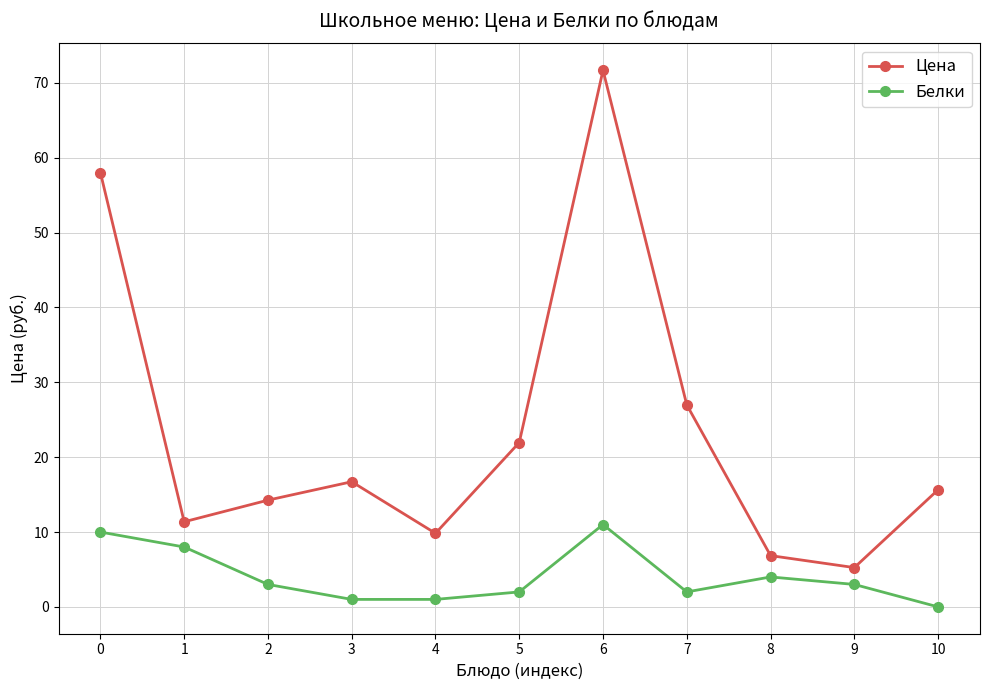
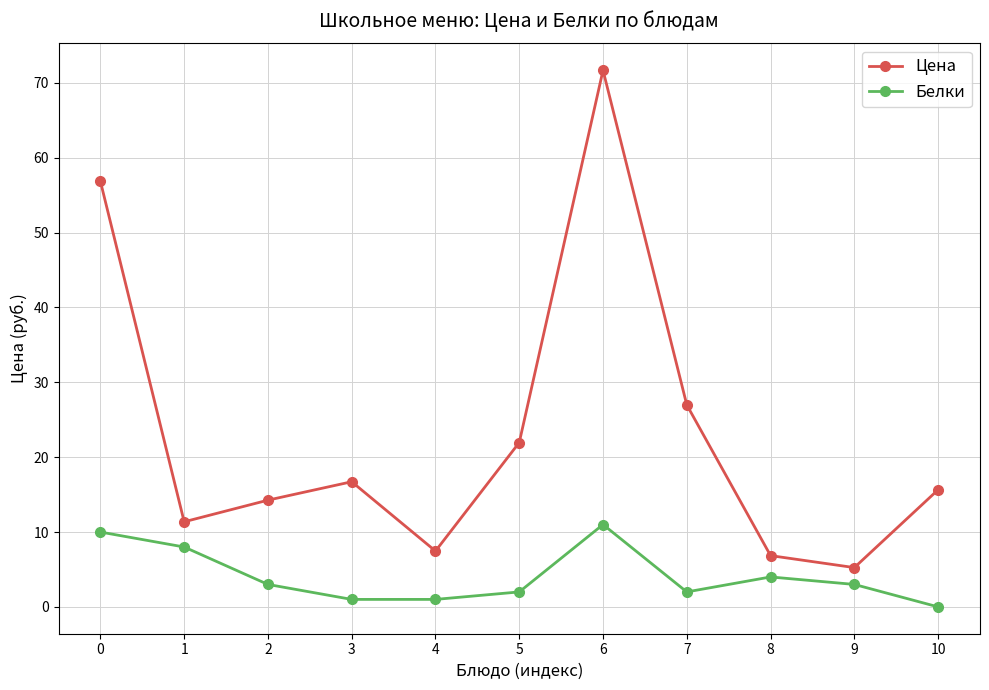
  {
    "Цена": {
-     "0": 58,
+     "0": 57,
      "1": 11,
      "2": 14,
      "3": 17,
-     "4": 10,
+     "4": 7,
      "5": 22,
      "6": 72,
      "7": 27,
      "8": 7,
      "9": 5,
      "10": 16
    },
    "Белки": {
      "0": 10,
      "1": 8,
      "2": 3,
      "3": 1,
      "4": 1,
      "5": 2,
      "6": 11,
      "7": 2,
      "8": 4,
      "9": 3,
      "10": 0
    }
  }
